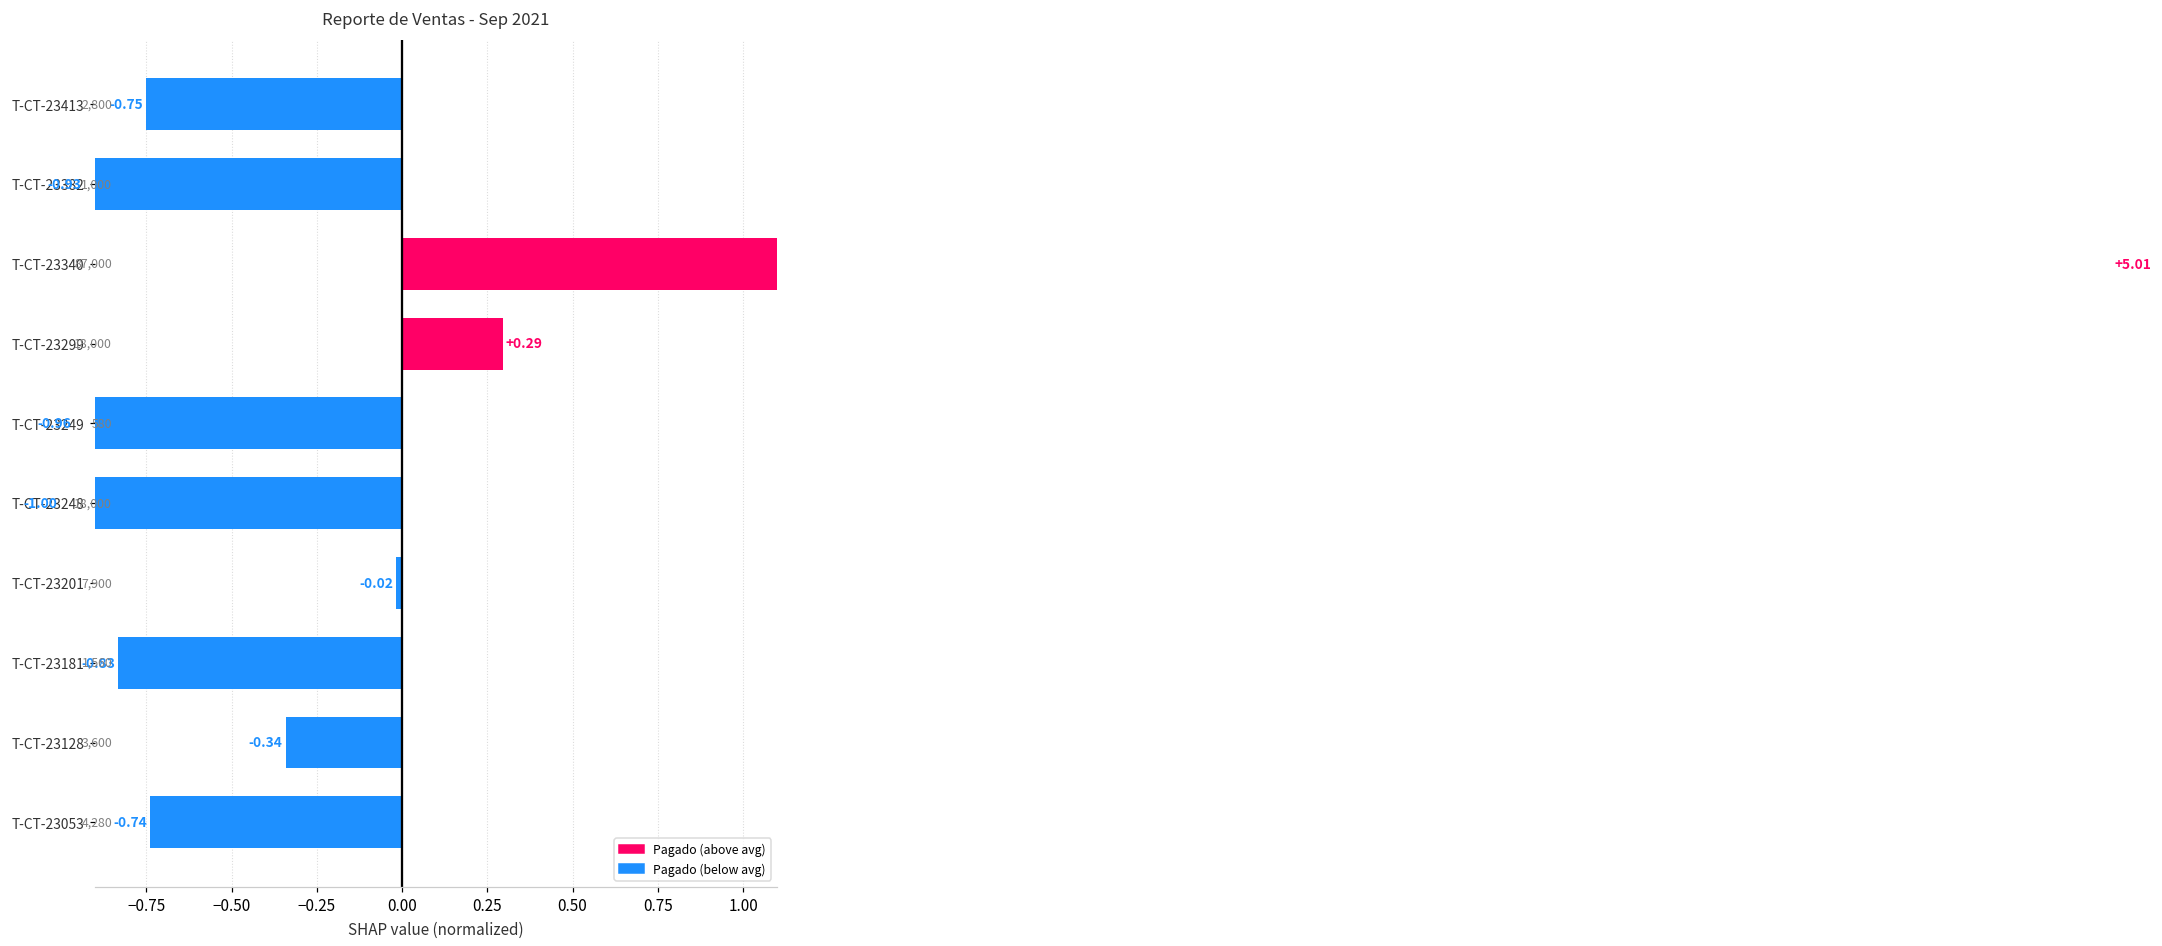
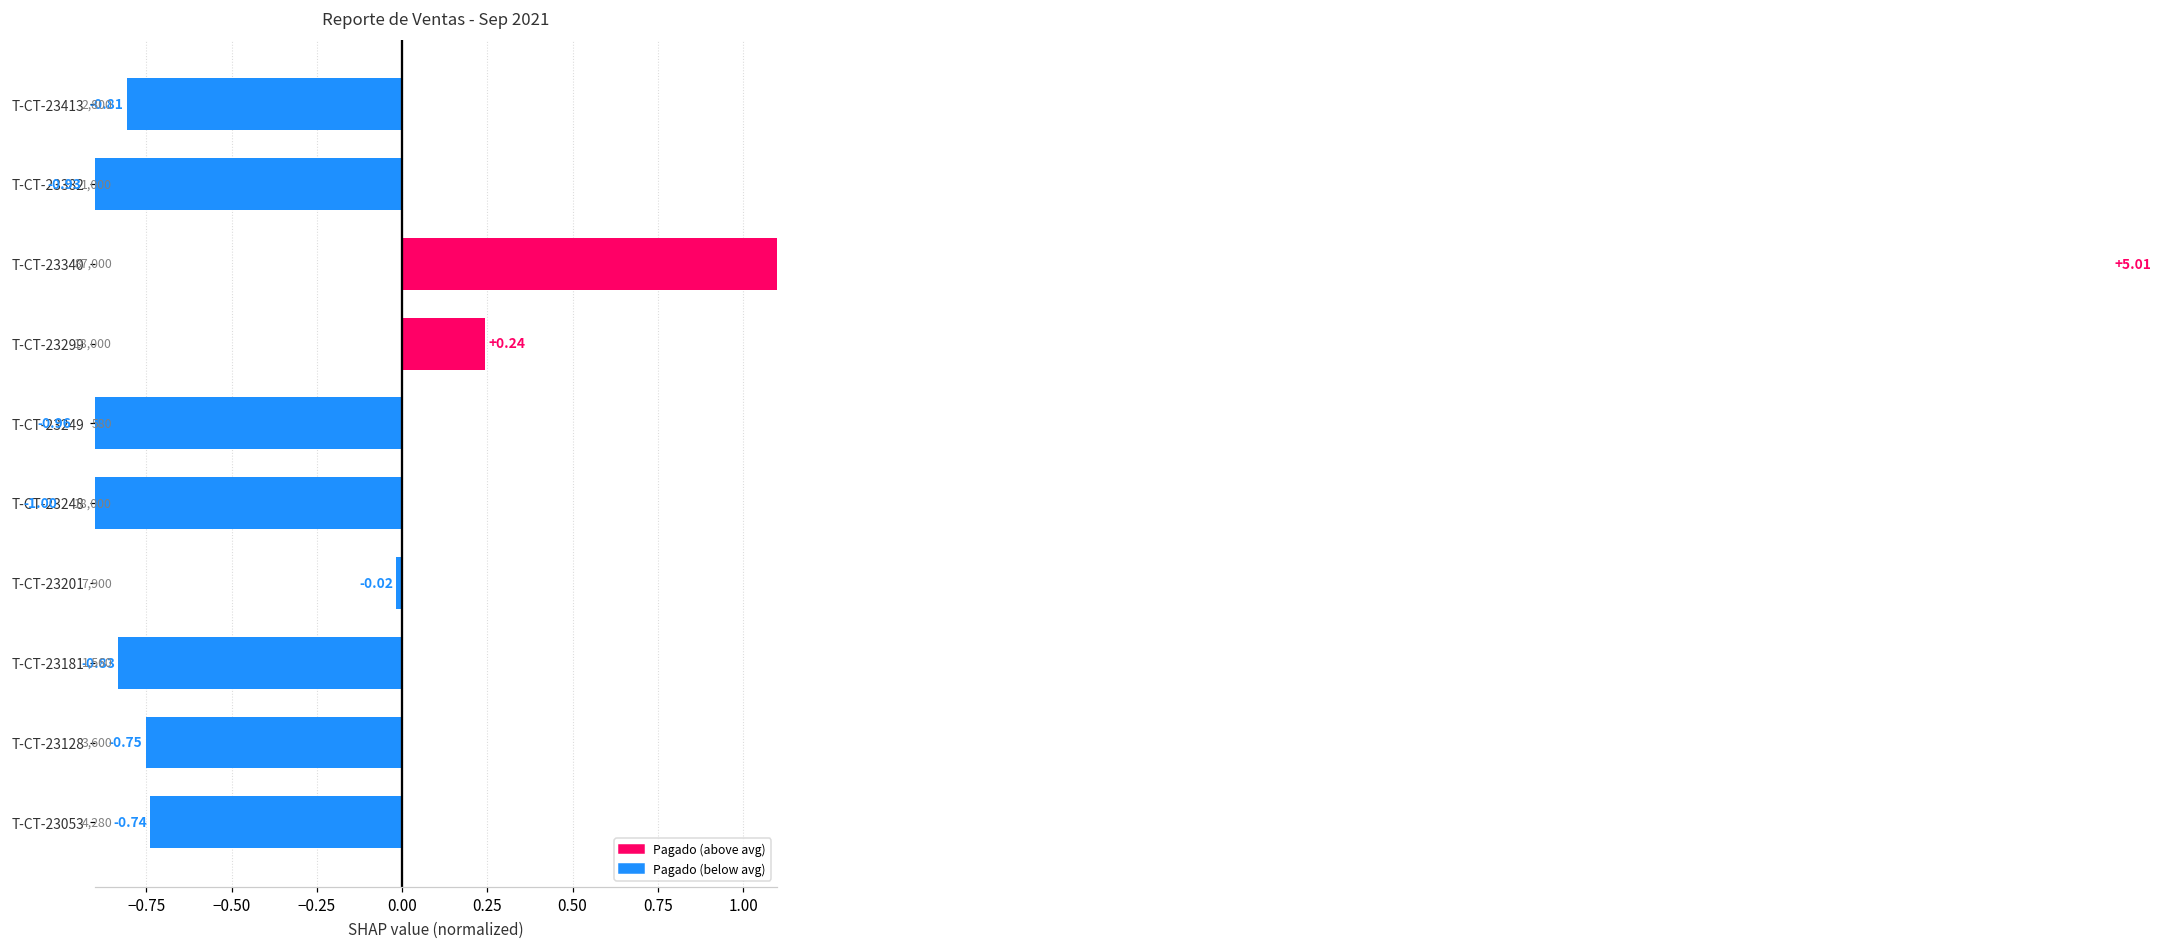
  {
-   "T-CT-23413": "-0.75",
-   "T-CT-23299": "+0.29",
+   "T-CT-23413": "-0.81",
+   "T-CT-23299": "+0.24",
    "T-CT-23201": "-0.02",
-   "T-CT-23128": "-0.34",
+   "T-CT-23128": "-0.75",
    "T-CT-23053": "-0.74"
  }
